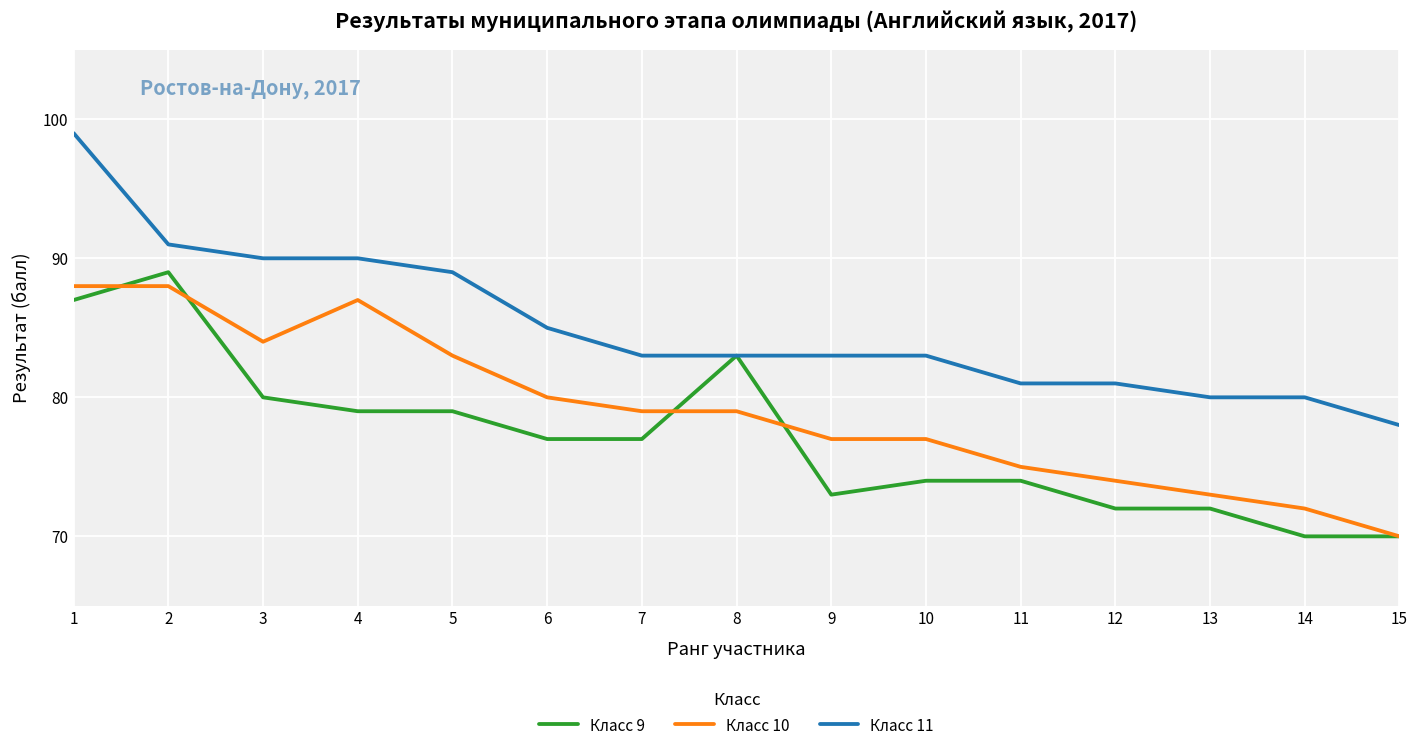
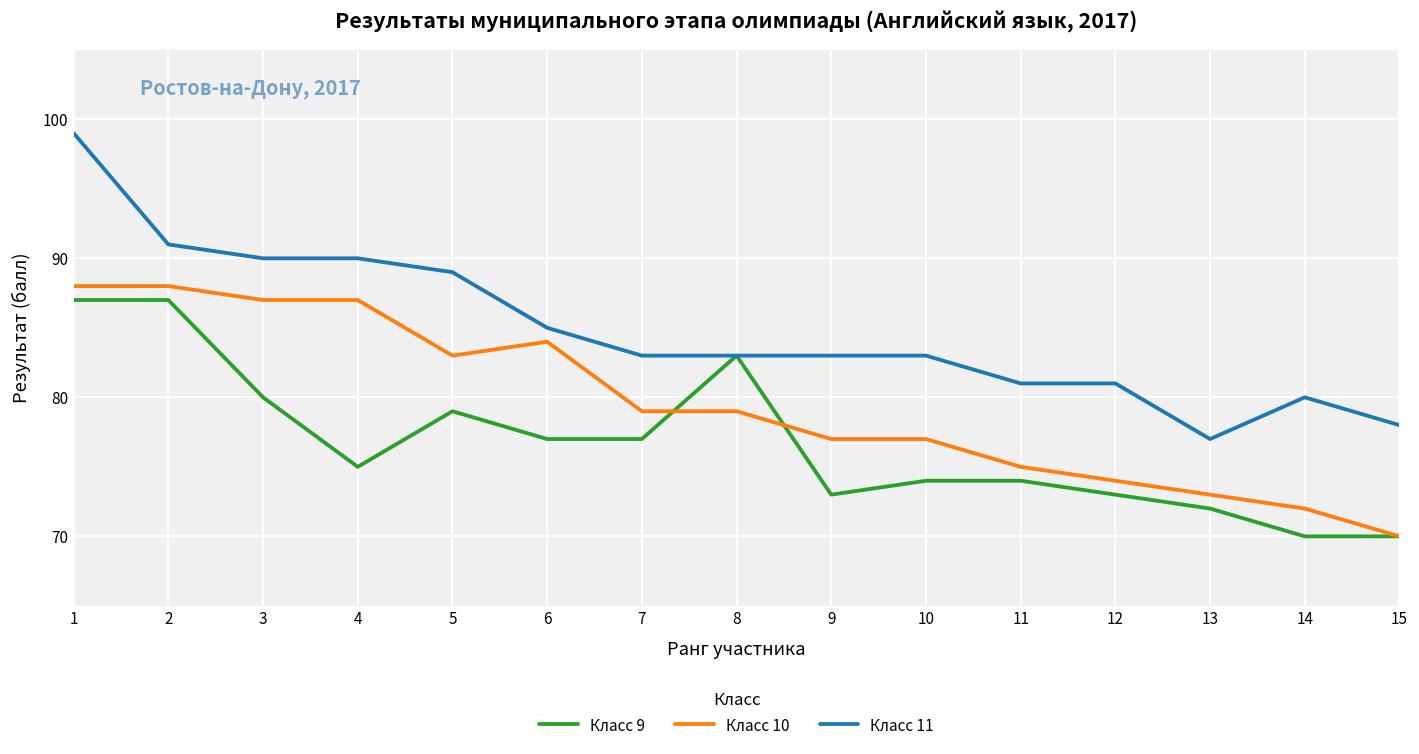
  {
    "Класс 9": {
      "1": 87,
-     "2": 89,
+     "2": 87,
      "3": 80,
-     "4": 79,
+     "4": 75,
      "5": 79,
      "6": 77,
      "7": 77,
      "9": 73,
      "10": 74,
      "11": 74,
-     "12": 72,
+     "12": 73,
      "13": 72,
      "14": 70
    },
    "Класс 10": {
      "1": 88,
      "2": 88,
-     "3": 84,
+     "3": 87,
      "4": 87,
      "5": 83,
-     "6": 80,
+     "6": 84,
      "7": 79,
      "8": 79,
      "9": 77,
      "10": 77,
      "11": 75,
      "12": 74,
      "13": 73,
      "14": 72
    },
    "Класс 11": {
      "1": 99,
      "2": 91,
      "3": 90,
      "4": 90,
      "5": 89,
      "6": 85,
      "7": 83,
      "9": 83,
      "10": 83,
      "11": 81,
      "12": 81,
-     "13": 80,
+     "13": 77,
      "14": 80,
      "15": 78
    }
  }
